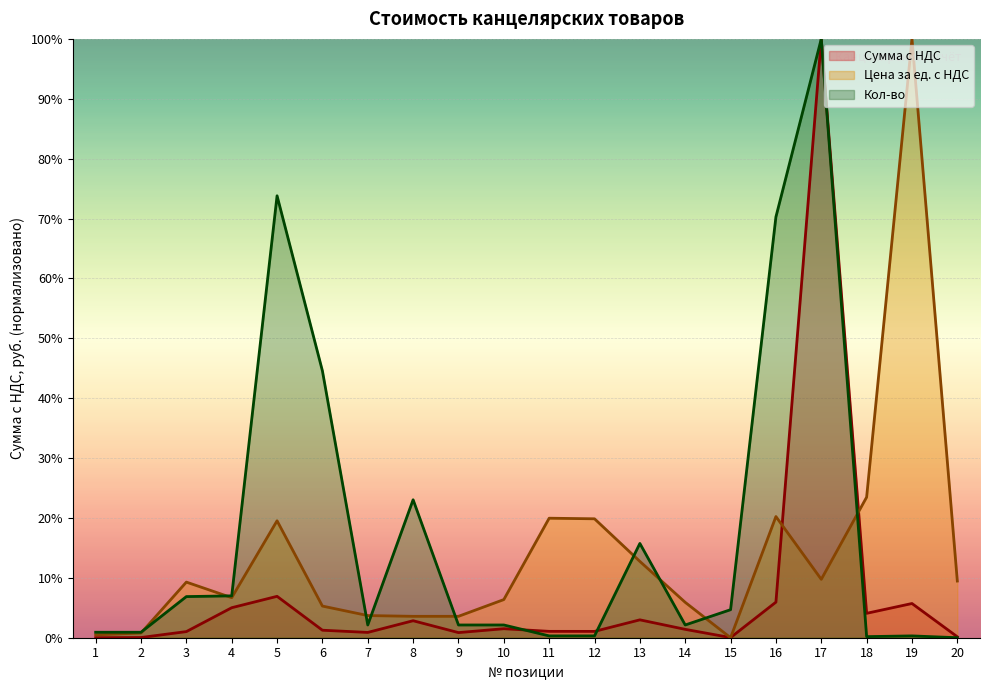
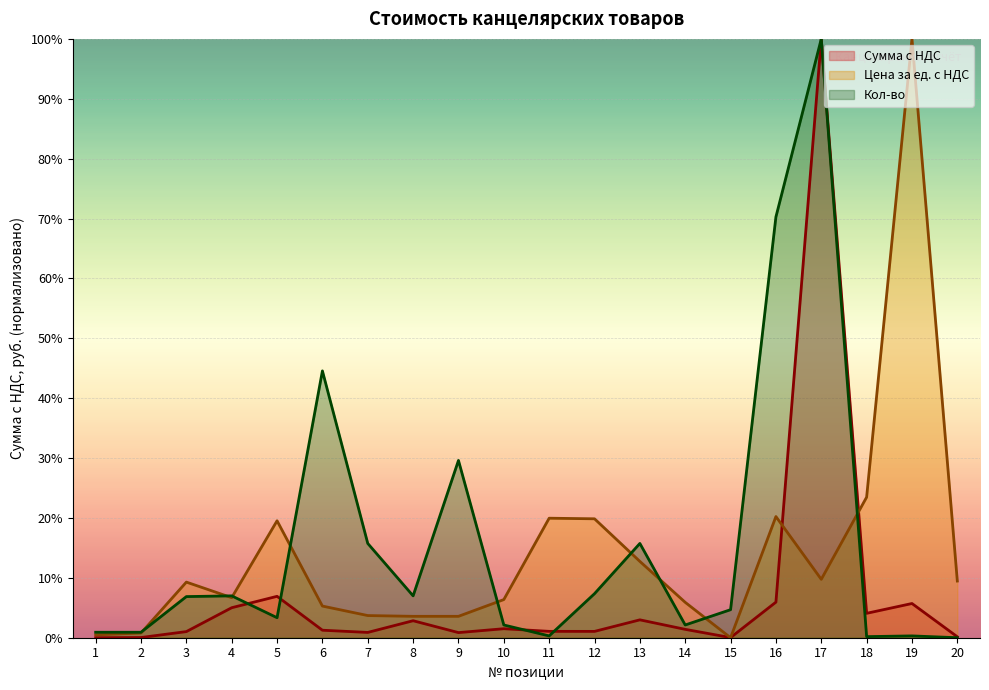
  {
    "Кол-во": {
      "3": "7%",
-     "5": "74%",
+     "5": "3%",
      "6": "45%",
-     "7": "2%",
-     "8": "23%",
-     "9": "2%",
+     "7": "16%",
+     "8": "7%",
+     "9": "30%",
      "10": "2%",
      "11": "0%",
-     "12": "0%",
+     "12": "7%",
      "13": "16%",
      "14": "2%",
      "15": "5%",
      "16": "70%",
      "18": "0%",
      "19": "0%"
    }
  }
